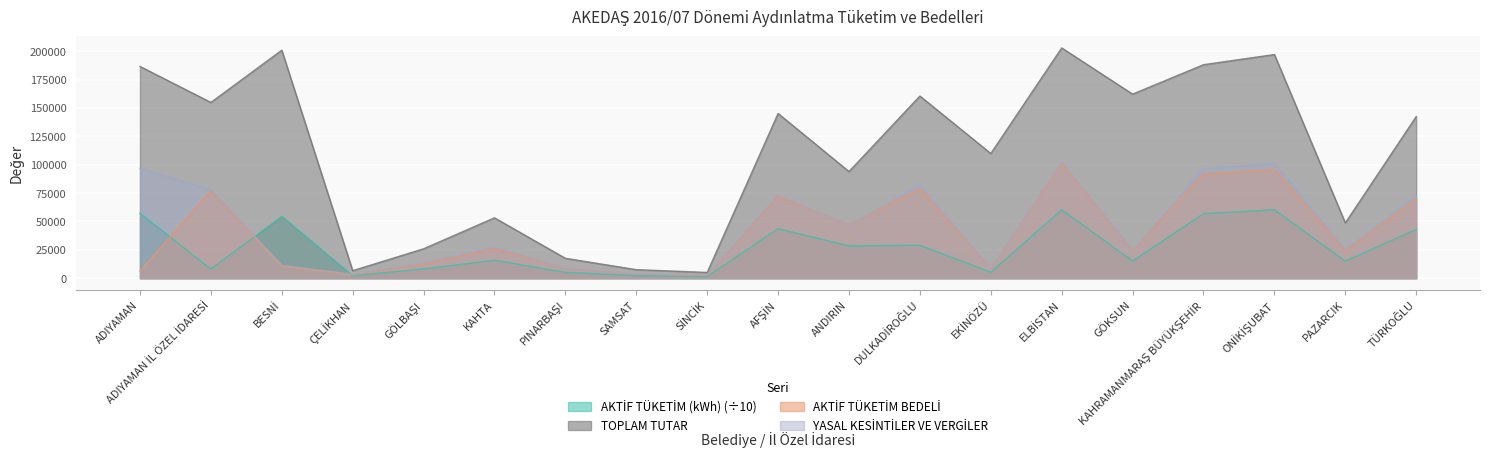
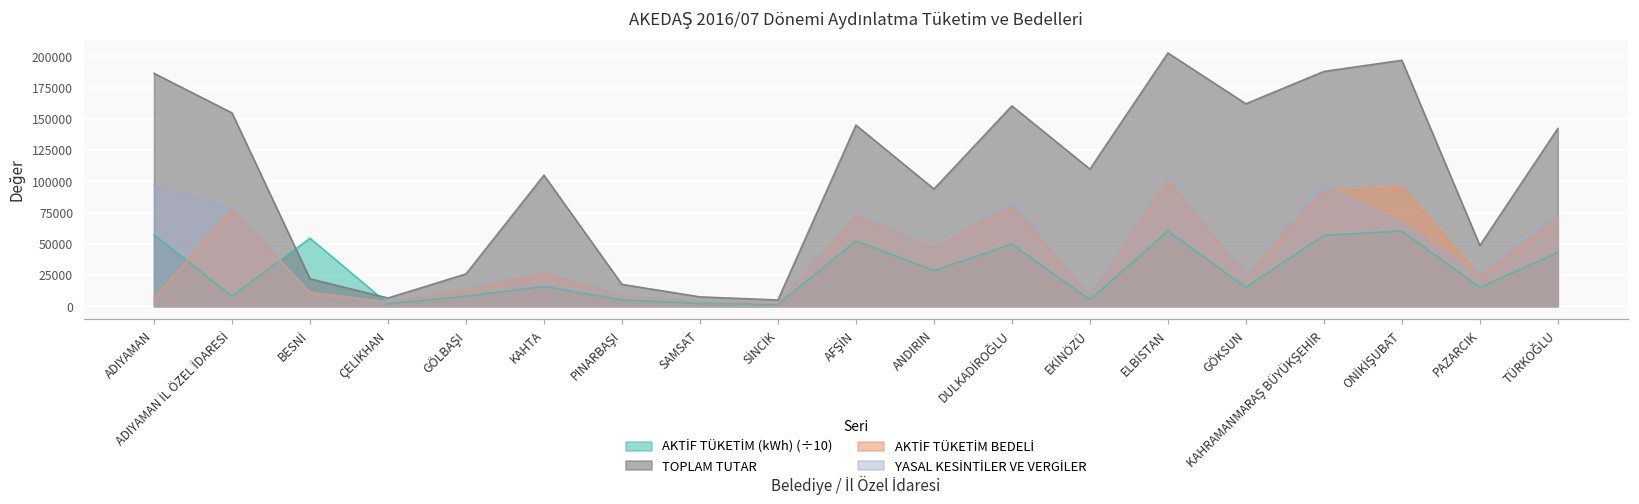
  {
    "AKTİF TÜKETİM (kWh) (÷10)": {
      "ADIYAMAN": 57000,
      "ADIYAMAN İL ÖZEL İDARESİ": 8000,
      "BESNİ": 55000,
      "GÖLBAŞI": 8000,
      "KAHTA": 16000,
      "PINARBAŞI": 5000,
-     "AFŞİN": 44000,
+     "AFŞİN": 52000,
      "ANDIRIN": 29000,
-     "DULKADİROĞLU": 29000,
+     "DULKADİROĞLU": 50000,
      "EKİNÖZÜ": 5000,
      "ELBİSTAN": 60000,
      "GÖKSUN": 15000,
      "KAHRAMANMARAŞ BÜYÜKŞEHİR": 57000,
      "ONİKİŞUBAT": 60000,
      "PAZARCIK": 15000,
      "TÜRKOĞLU": 43000
    },
    "TOPLAM TUTAR": {
      "ADIYAMAN": 187000,
      "ADIYAMAN İL ÖZEL İDARESİ": 155000,
-     "BESNİ": 201000,
+     "BESNİ": 22000,
      "ÇELİKHAN": 7000,
      "GÖLBAŞI": 26000,
-     "KAHTA": 53000,
+     "KAHTA": 105000,
      "PINARBAŞI": 18000,
      "SAMSAT": 8000,
      "SİNCİK": 5000,
      "AFŞİN": 145000,
      "ANDIRIN": 94000,
      "DULKADİROĞLU": 160000,
      "EKİNÖZÜ": 110000,
      "ELBİSTAN": 203000,
      "GÖKSUN": 162000,
      "KAHRAMANMARAŞ BÜYÜKŞEHİR": 188000,
      "ONİKİŞUBAT": 197000,
      "PAZARCIK": 49000,
      "TÜRKOĞLU": 142000
    },
    "AKTİF TÜKETİM BEDELİ": {
      "ADIYAMAN": 6000,
      "DULKADİROĞLU": 78000,
      "KAHRAMANMARAŞ BÜYÜKŞEHİR": 92000,
      "ONİKİŞUBAT": 96000,
      "TÜRKOĞLU": 70000
    },
    "YASAL KESİNTİLER VE VERGİLER": {
      "ADIYAMAN": 97000,
      "DULKADİROĞLU": 82000,
      "KAHRAMANMARAŞ BÜYÜKŞEHİR": 96000,
-     "ONİKİŞUBAT": 101000,
+     "ONİKİŞUBAT": 67000,
      "TÜRKOĞLU": 73000
    }
  }
